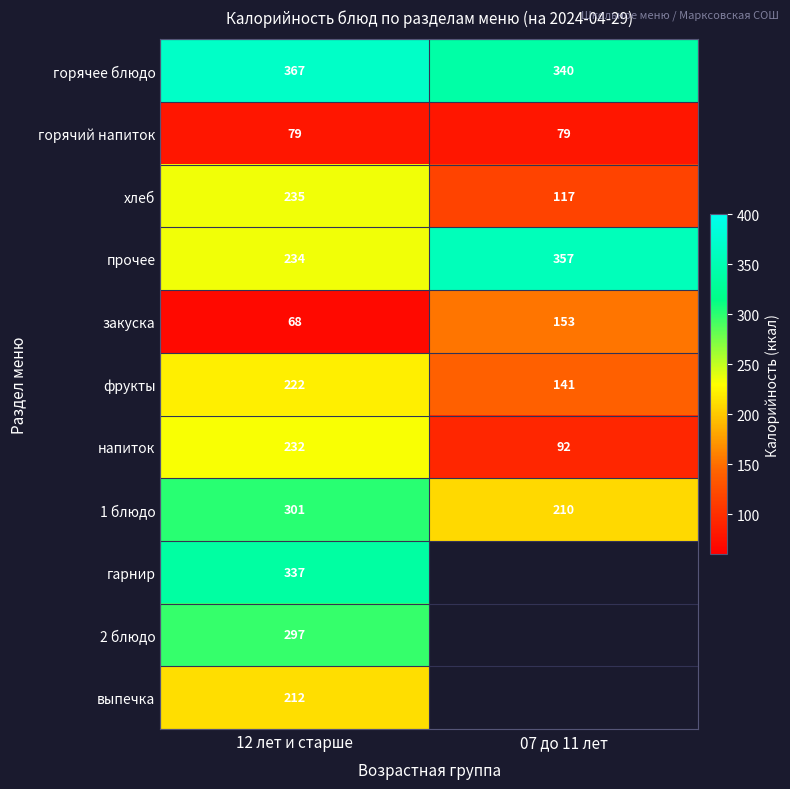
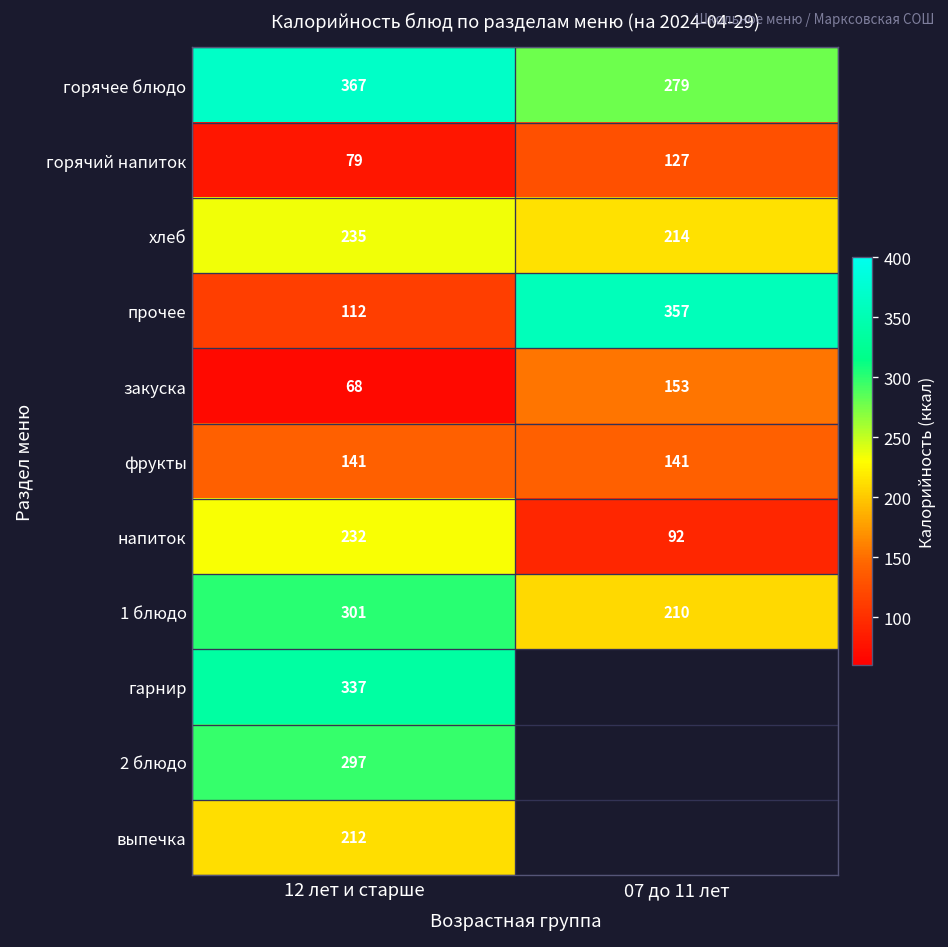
  {
    "горячее блюдо": {
      "12 лет и старше": 367,
-     "07 до 11 лет": 340
+     "07 до 11 лет": 279
    },
    "горячий напиток": {
      "12 лет и старше": 79,
-     "07 до 11 лет": 79
+     "07 до 11 лет": 127
    },
    "хлеб": {
      "12 лет и старше": 235,
-     "07 до 11 лет": 117
+     "07 до 11 лет": 214
    },
    "прочее": {
-     "12 лет и старше": 234,
+     "12 лет и старше": 112,
      "07 до 11 лет": 357
    },
    "закуска": {
      "12 лет и старше": 68,
      "07 до 11 лет": 153
    },
    "фрукты": {
-     "12 лет и старше": 222,
+     "12 лет и старше": 141,
      "07 до 11 лет": 141
    },
    "напиток": {
      "12 лет и старше": 232,
      "07 до 11 лет": 92
    },
    "1 блюдо": {
      "12 лет и старше": 301,
      "07 до 11 лет": 210
    },
    "гарнир": {
      "12 лет и старше": 337
    },
    "2 блюдо": {
      "12 лет и старше": 297
    },
    "выпечка": {
      "12 лет и старше": 212
    }
  }
